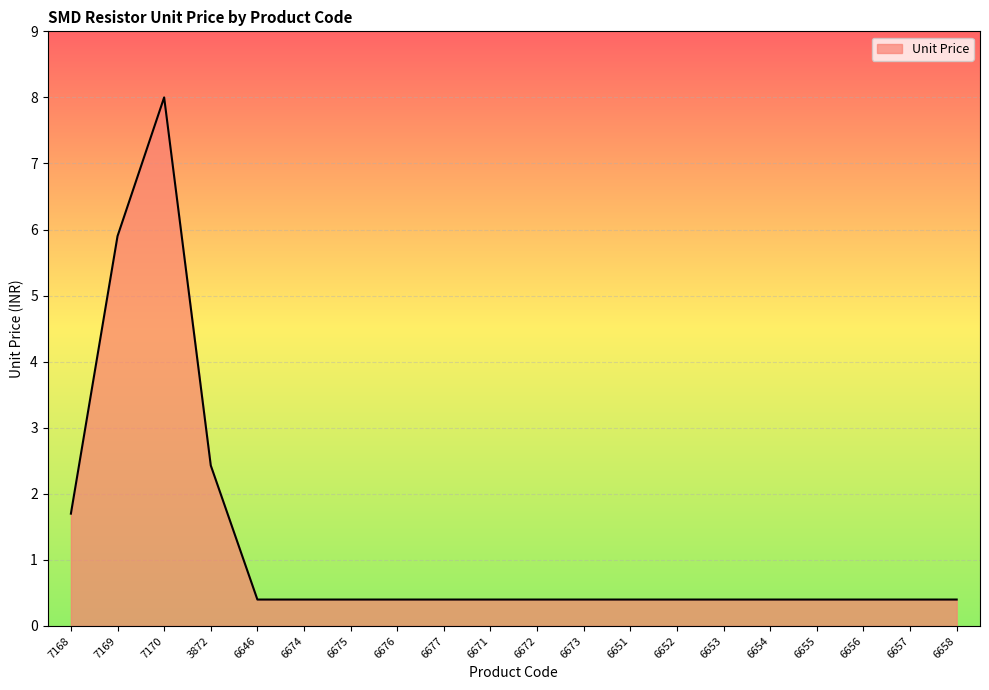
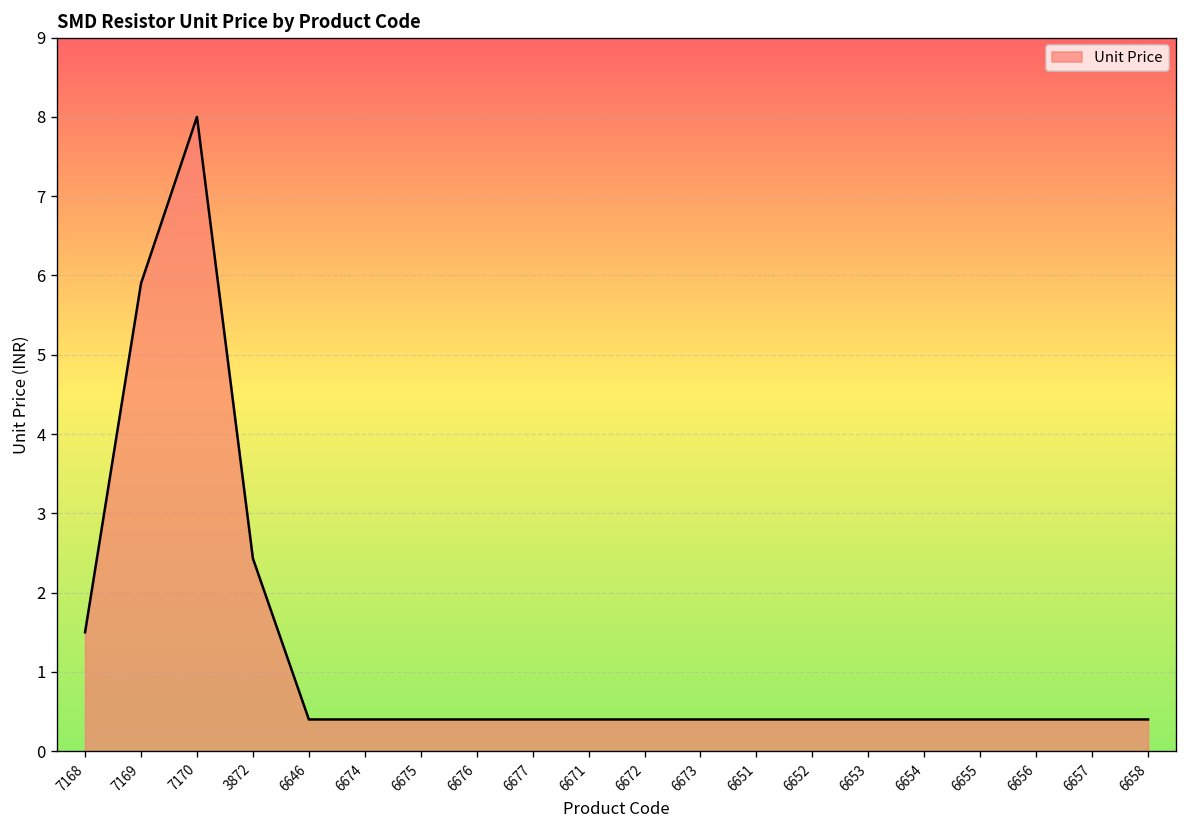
  {
-   "7168": 1.7,
+   "7168": 1.5,
    "7169": 5.9,
    "7170": 8.0,
    "3872": 2.4,
    "6646": 0.4,
    "6674": 0.4,
    "6675": 0.4,
    "6676": 0.4,
    "6677": 0.4,
    "6671": 0.4,
    "6672": 0.4,
    "6673": 0.4,
    "6651": 0.4,
    "6652": 0.4,
    "6653": 0.4,
    "6654": 0.4,
    "6655": 0.4,
    "6656": 0.4,
    "6657": 0.4,
    "6658": 0.4
  }
